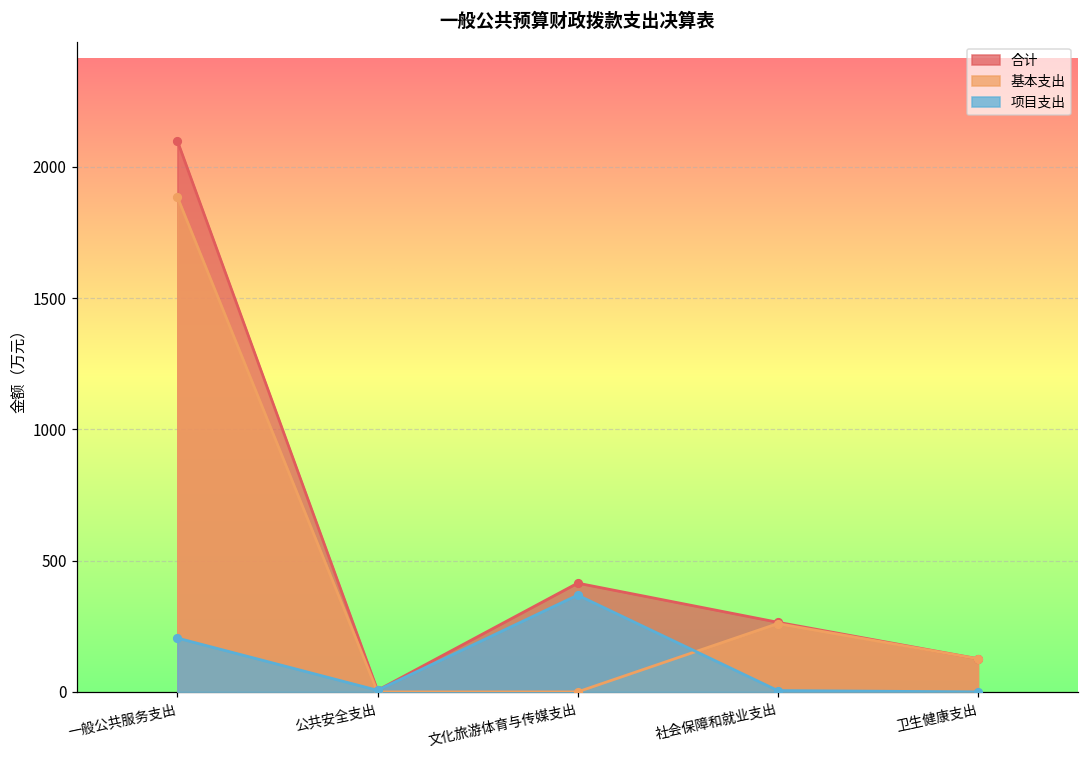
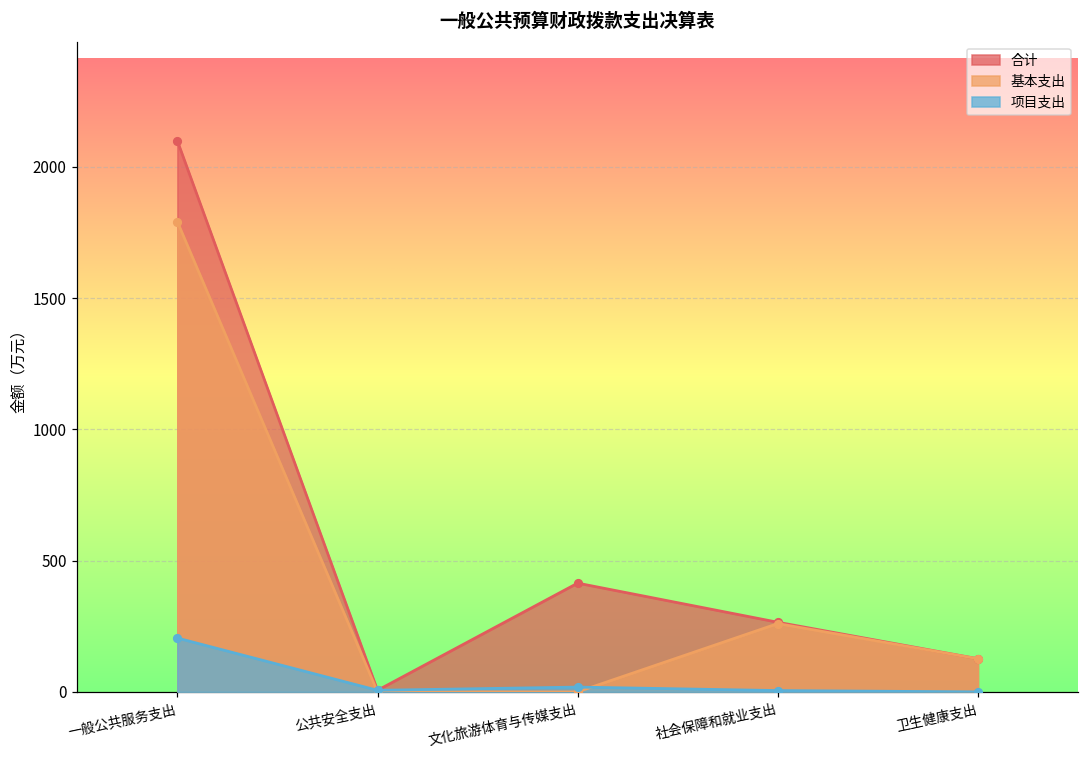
  {
    "合计": {
      "一般公共服务支出": 2100,
      "文化旅游体育与传媒支出": 410
    },
    "基本支出": {
-     "一般公共服务支出": 1890,
+     "一般公共服务支出": 1790,
      "文化旅游体育与传媒支出": 0
    },
    "项目支出": {
      "一般公共服务支出": 210,
-     "文化旅游体育与传媒支出": 370,
+     "文化旅游体育与传媒支出": 20,
      "社会保障和就业支出": 10,
      "卫生健康支出": 0
    }
  }
